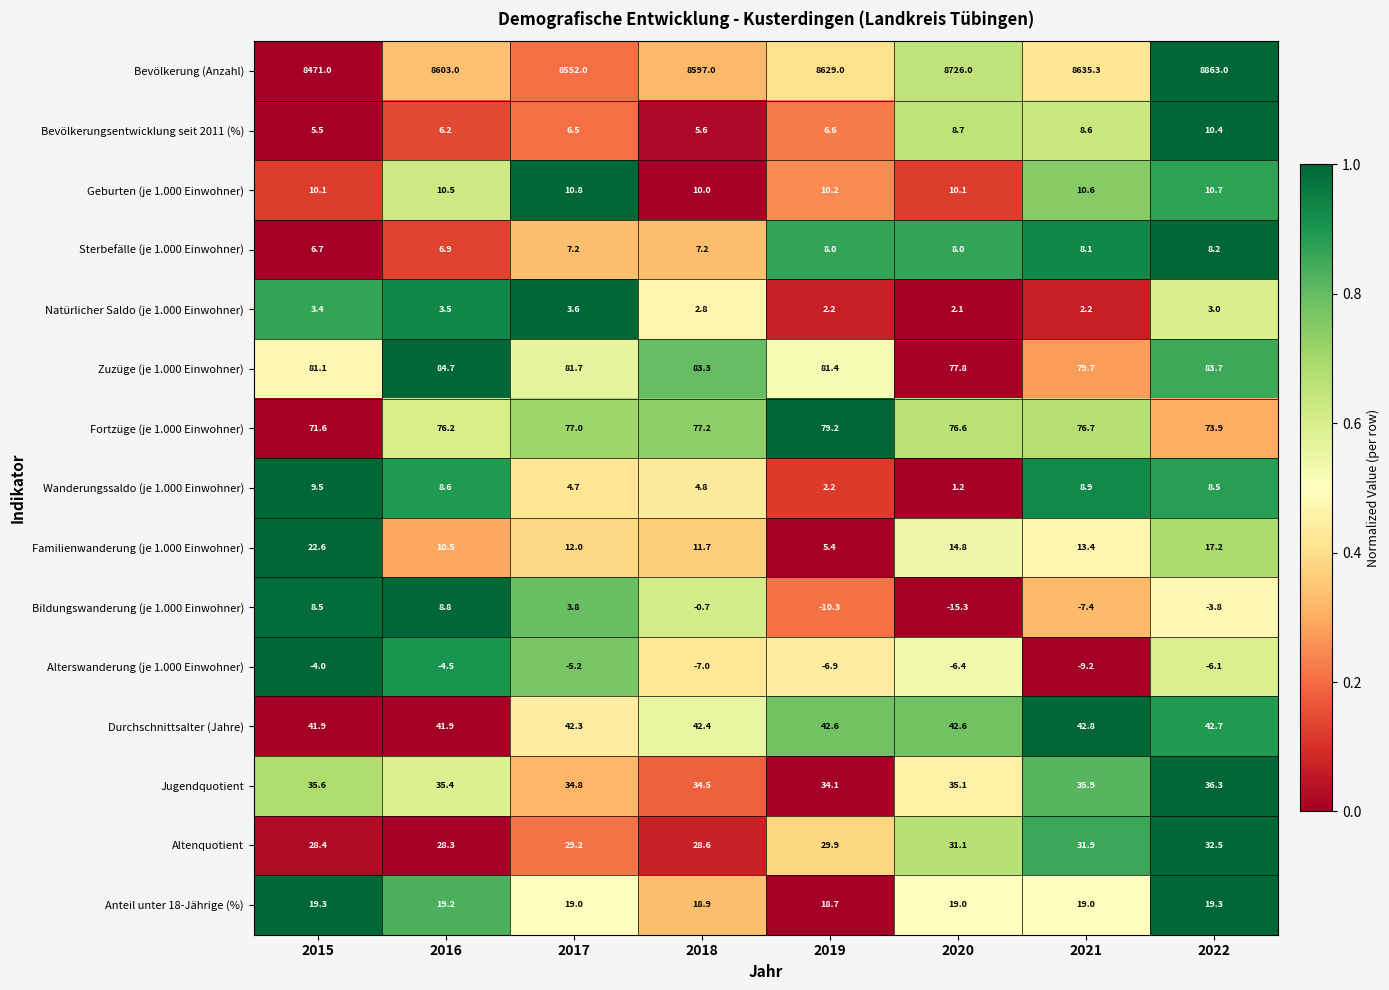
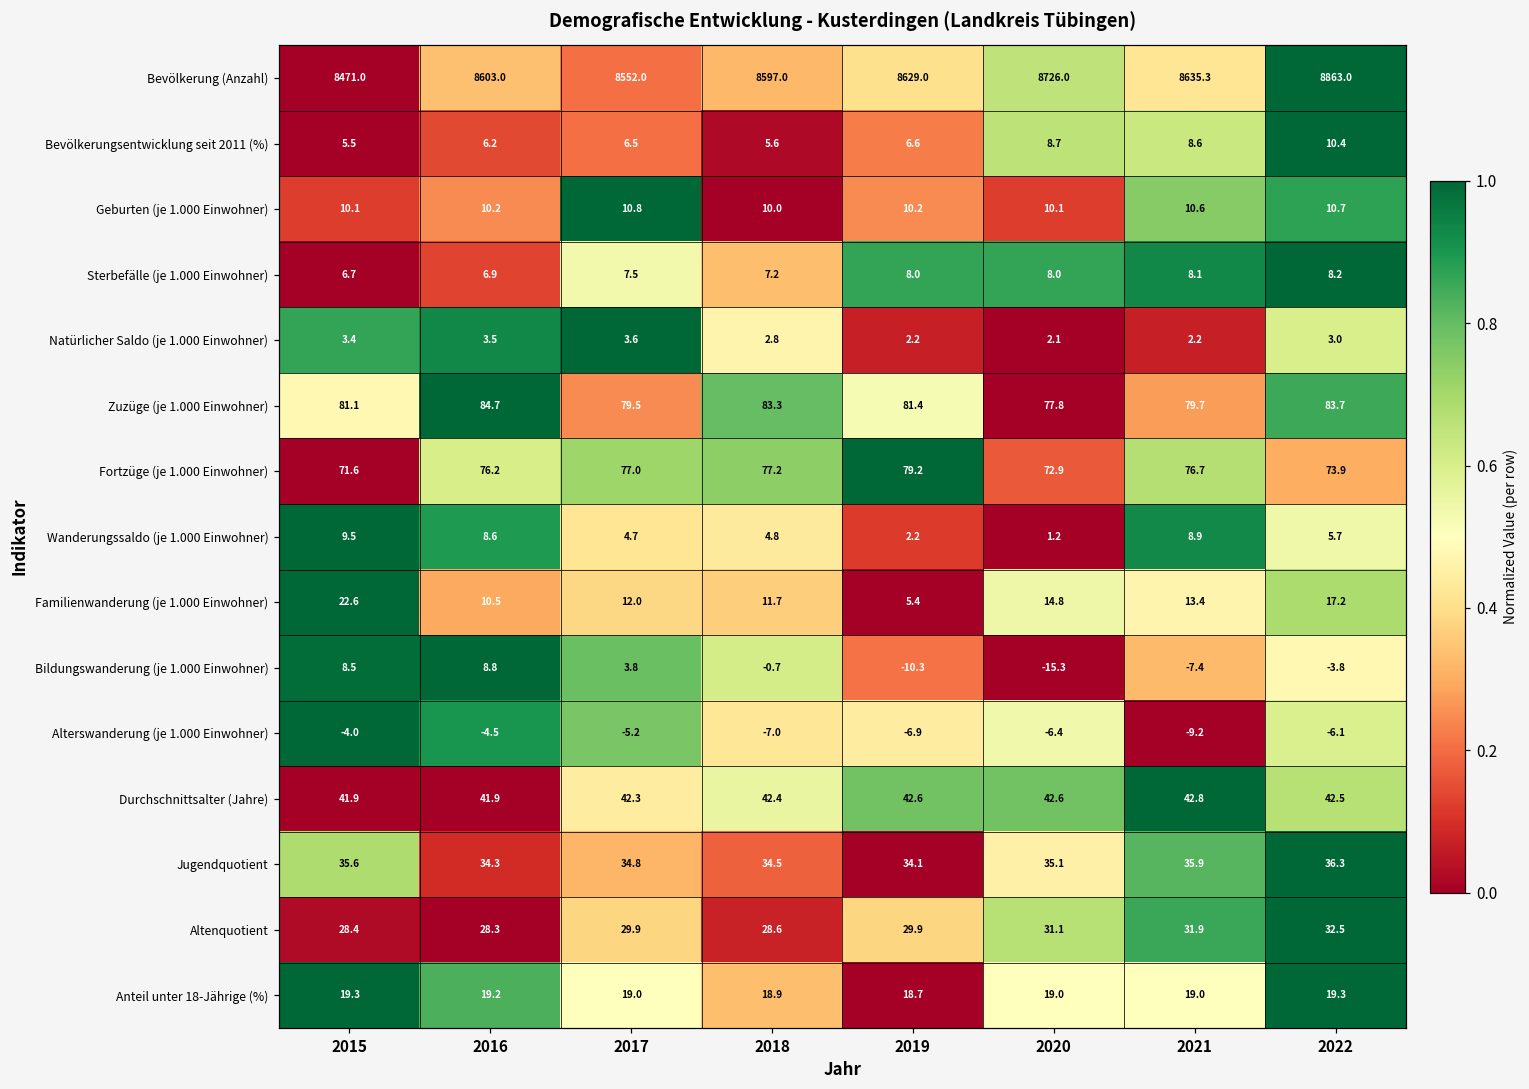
  {
    "Bevölkerung (Anzahl)": {
      "2015": 8471.0,
      "2016": 8603.0,
      "2017": 8552.0,
      "2018": 8597.0,
      "2019": 8629.0,
      "2020": 8726.0,
      "2021": 8635.3,
      "2022": 8863.0
    },
    "Bevölkerungsentwicklung seit 2011 (%)": {
      "2015": 5.5,
      "2016": 6.2,
      "2017": 6.5,
      "2018": 5.6,
      "2019": 6.6,
      "2020": 8.7,
      "2021": 8.6,
      "2022": 10.4
    },
    "Geburten (je 1.000 Einwohner)": {
      "2015": 10.1,
-     "2016": 10.5,
+     "2016": 10.2,
      "2017": 10.8,
      "2018": 10.0,
      "2019": 10.2,
      "2020": 10.1,
      "2021": 10.6,
      "2022": 10.7
    },
    "Sterbefälle (je 1.000 Einwohner)": {
      "2015": 6.7,
      "2016": 6.9,
-     "2017": 7.2,
+     "2017": 7.5,
      "2018": 7.2,
      "2019": 8.0,
      "2020": 8.0,
      "2021": 8.1,
      "2022": 8.2
    },
    "Natürlicher Saldo (je 1.000 Einwohner)": {
      "2015": 3.4,
      "2016": 3.5,
      "2017": 3.6,
      "2018": 2.8,
      "2019": 2.2,
      "2020": 2.1,
      "2021": 2.2,
      "2022": 3.0
    },
    "Zuzüge (je 1.000 Einwohner)": {
      "2015": 81.1,
      "2016": 84.7,
-     "2017": 81.7,
+     "2017": 79.5,
      "2018": 83.3,
      "2019": 81.4,
      "2020": 77.8,
      "2021": 79.7,
      "2022": 83.7
    },
    "Fortzüge (je 1.000 Einwohner)": {
      "2015": 71.6,
      "2016": 76.2,
      "2017": 77.0,
      "2018": 77.2,
      "2019": 79.2,
-     "2020": 76.6,
+     "2020": 72.9,
      "2021": 76.7,
      "2022": 73.9
    },
    "Wanderungssaldo (je 1.000 Einwohner)": {
      "2015": 9.5,
      "2016": 8.6,
      "2017": 4.7,
      "2018": 4.8,
      "2019": 2.2,
      "2020": 1.2,
      "2021": 8.9,
-     "2022": 8.5
+     "2022": 5.7
    },
    "Familienwanderung (je 1.000 Einwohner)": {
      "2015": 22.6,
      "2016": 10.5,
      "2017": 12.0,
      "2018": 11.7,
      "2019": 5.4,
      "2020": 14.8,
      "2021": 13.4,
      "2022": 17.2
    },
    "Bildungswanderung (je 1.000 Einwohner)": {
      "2015": 8.5,
      "2016": 8.8,
      "2017": 3.8,
      "2018": -0.7,
      "2019": -10.3,
      "2020": -15.3,
      "2021": -7.4,
      "2022": -3.8
    },
    "Alterswanderung (je 1.000 Einwohner)": {
      "2015": -4.0,
      "2016": -4.5,
      "2017": -5.2,
      "2018": -7.0,
      "2019": -6.9,
      "2020": -6.4,
      "2021": -9.2,
      "2022": -6.1
    },
    "Durchschnittsalter (Jahre)": {
      "2015": 41.9,
      "2016": 41.9,
      "2017": 42.3,
      "2018": 42.4,
      "2019": 42.6,
      "2020": 42.6,
      "2021": 42.8,
-     "2022": 42.7
+     "2022": 42.5
    },
    "Jugendquotient": {
      "2015": 35.6,
-     "2016": 35.4,
+     "2016": 34.3,
      "2017": 34.8,
      "2018": 34.5,
      "2019": 34.1,
      "2020": 35.1,
      "2021": 35.9,
      "2022": 36.3
    },
    "Altenquotient": {
      "2015": 28.4,
      "2016": 28.3,
-     "2017": 29.2,
+     "2017": 29.9,
      "2018": 28.6,
      "2019": 29.9,
      "2020": 31.1,
      "2021": 31.9,
      "2022": 32.5
    },
    "Anteil unter 18-Jährige (%)": {
      "2015": 19.3,
      "2016": 19.2,
      "2017": 19.0,
      "2018": 18.9,
      "2019": 18.7,
      "2020": 19.0,
      "2021": 19.0,
      "2022": 19.3
    }
  }
